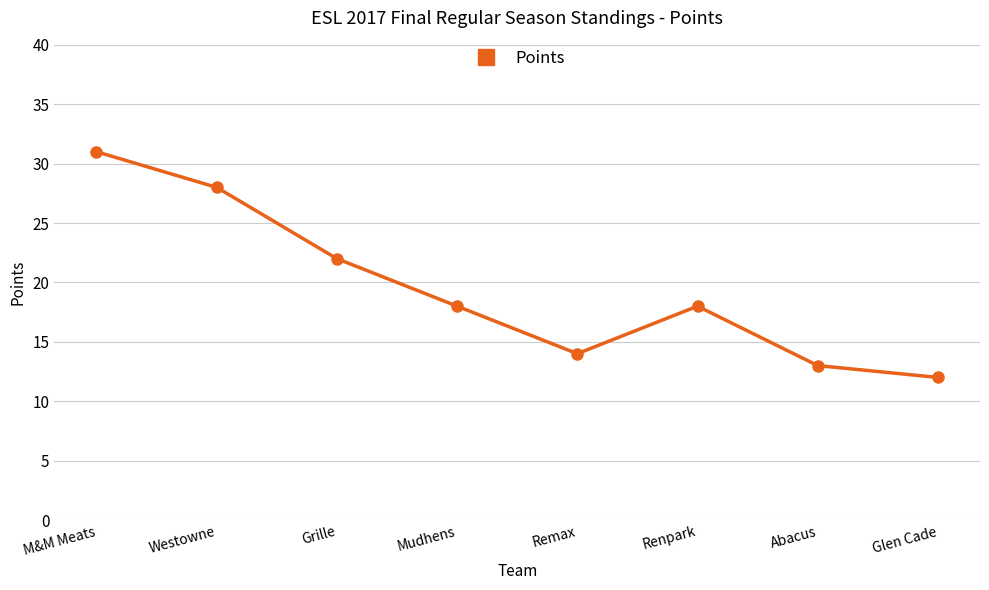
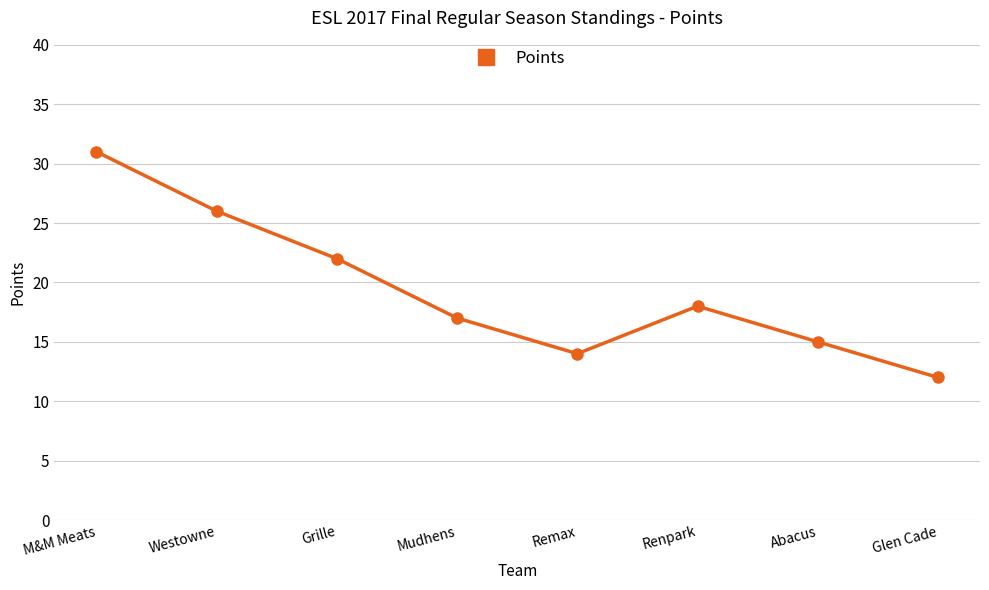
  {
    "M&M Meats": 31,
-   "Westowne": 28,
+   "Westowne": 26,
    "Grille": 22,
-   "Mudhens": 18,
+   "Mudhens": 17,
    "Remax": 14,
    "Renpark": 18,
-   "Abacus": 13,
+   "Abacus": 15,
    "Glen Cade": 12
  }
